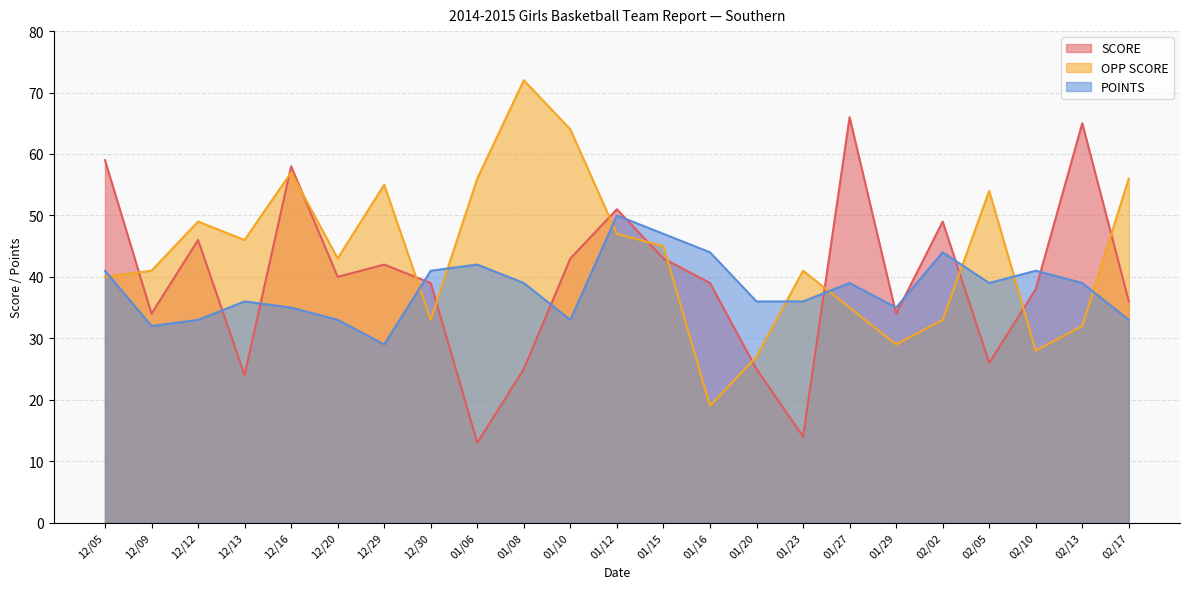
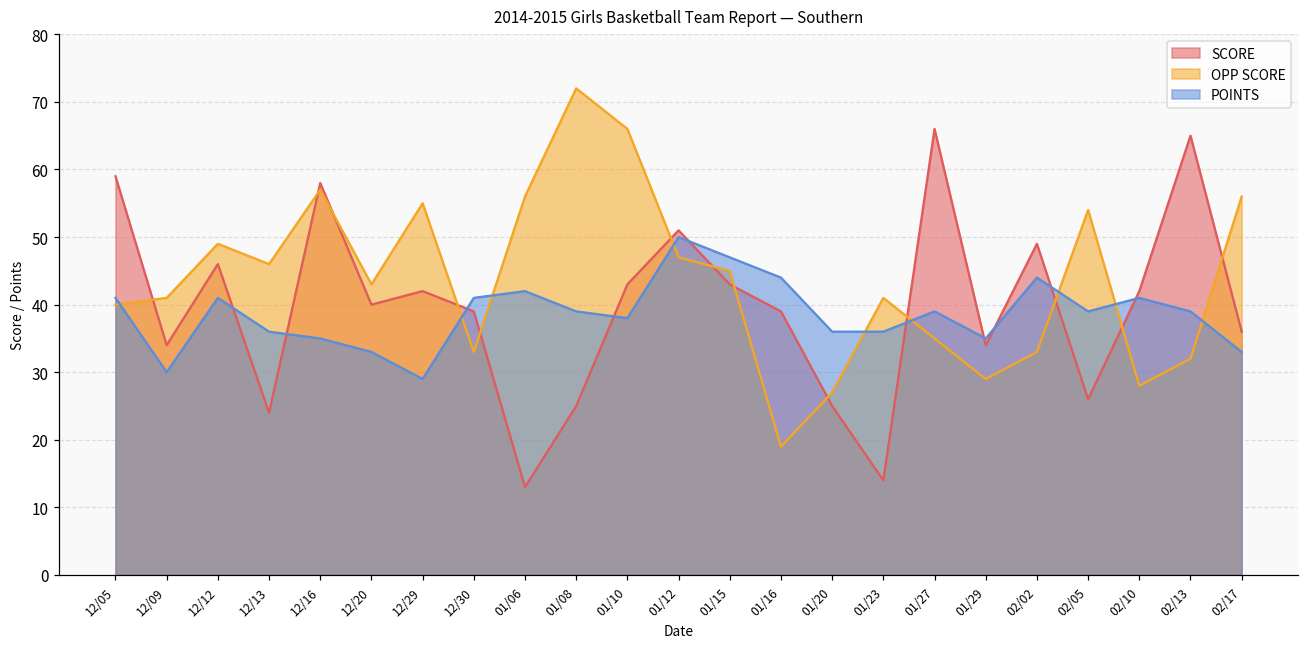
  {
    "SCORE": {
      "12/05": 59,
      "12/09": 34,
      "12/12": 46,
      "12/13": 24,
      "12/16": 58,
      "12/20": 40,
      "12/29": 42,
      "12/30": 39,
      "01/06": 13,
      "01/08": 25,
      "01/10": 43,
      "01/12": 51,
      "01/15": 43,
      "01/16": 39,
      "01/20": 25,
      "01/23": 14,
      "01/27": 66,
      "01/29": 34,
      "02/02": 49,
      "02/05": 26,
-     "02/10": 38,
+     "02/10": 42,
      "02/13": 65,
      "02/17": 36
    },
    "OPP SCORE": {
      "12/05": 40,
      "12/09": 41,
      "12/12": 49,
      "12/13": 46,
      "12/16": 57,
      "12/20": 43,
      "12/29": 55,
      "12/30": 33,
      "01/06": 56,
      "01/08": 72,
-     "01/10": 64,
+     "01/10": 66,
      "01/12": 47,
      "01/15": 45,
      "01/16": 19,
      "01/20": 27,
      "01/23": 41,
      "01/27": 35,
      "01/29": 29,
      "02/02": 33,
      "02/05": 54,
      "02/10": 28,
      "02/13": 32,
      "02/17": 56
    },
    "POINTS": {
      "12/05": 41,
-     "12/09": 32,
-     "12/12": 33,
+     "12/09": 30,
+     "12/12": 41,
      "12/13": 36,
      "12/16": 35,
      "12/20": 33,
      "12/29": 29,
      "12/30": 41,
      "01/06": 42,
      "01/08": 39,
-     "01/10": 33,
+     "01/10": 38,
      "01/12": 50,
      "01/15": 47,
      "01/16": 44,
      "01/20": 36,
      "01/23": 36,
      "01/27": 39,
      "01/29": 35,
      "02/02": 44,
      "02/05": 39,
      "02/10": 41,
      "02/13": 39,
      "02/17": 33
    }
  }
